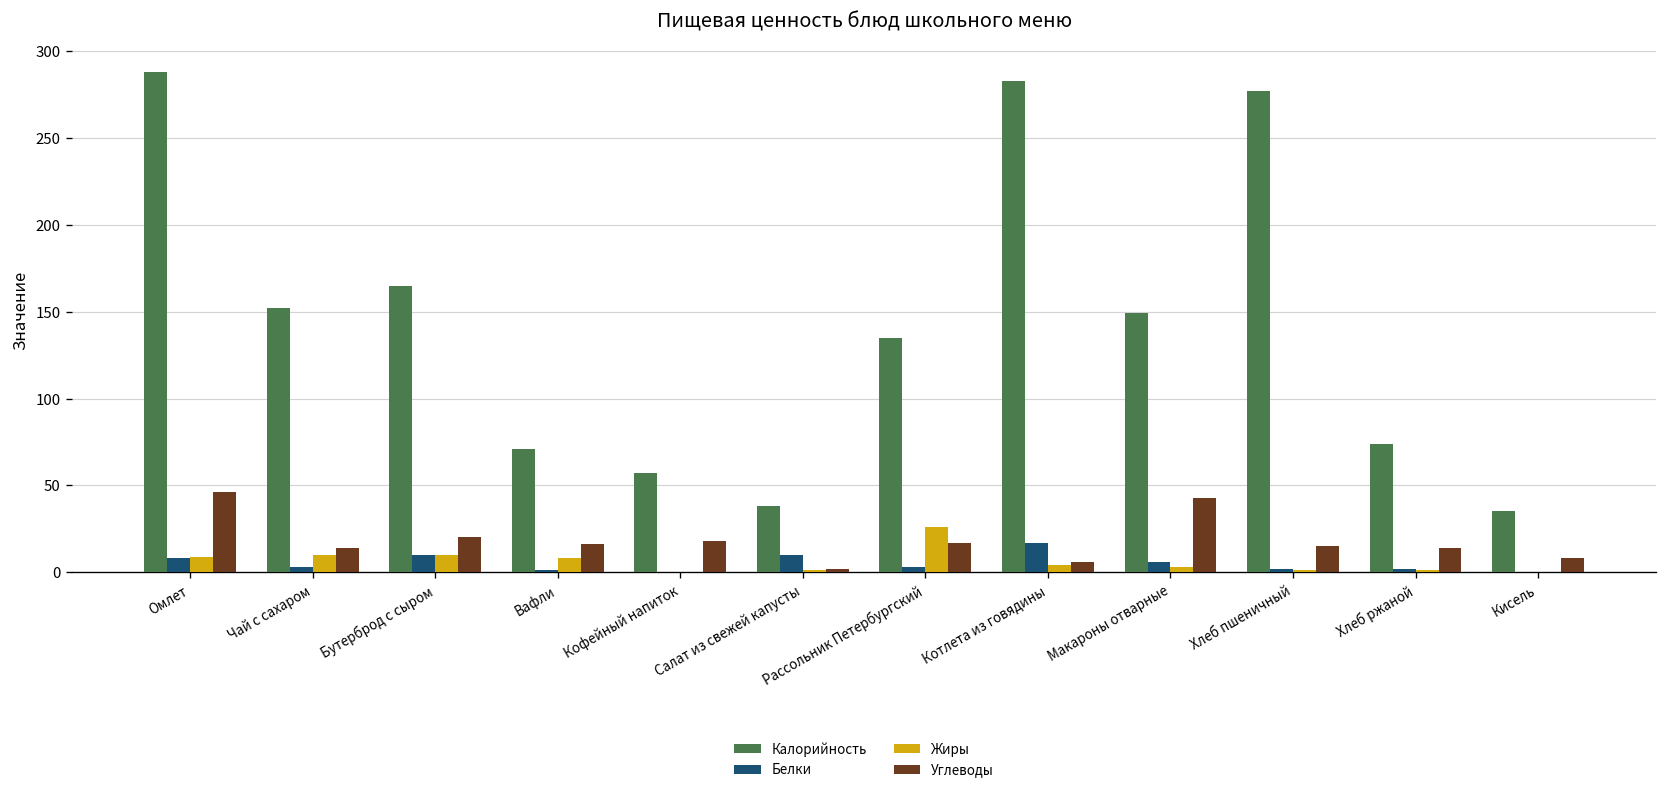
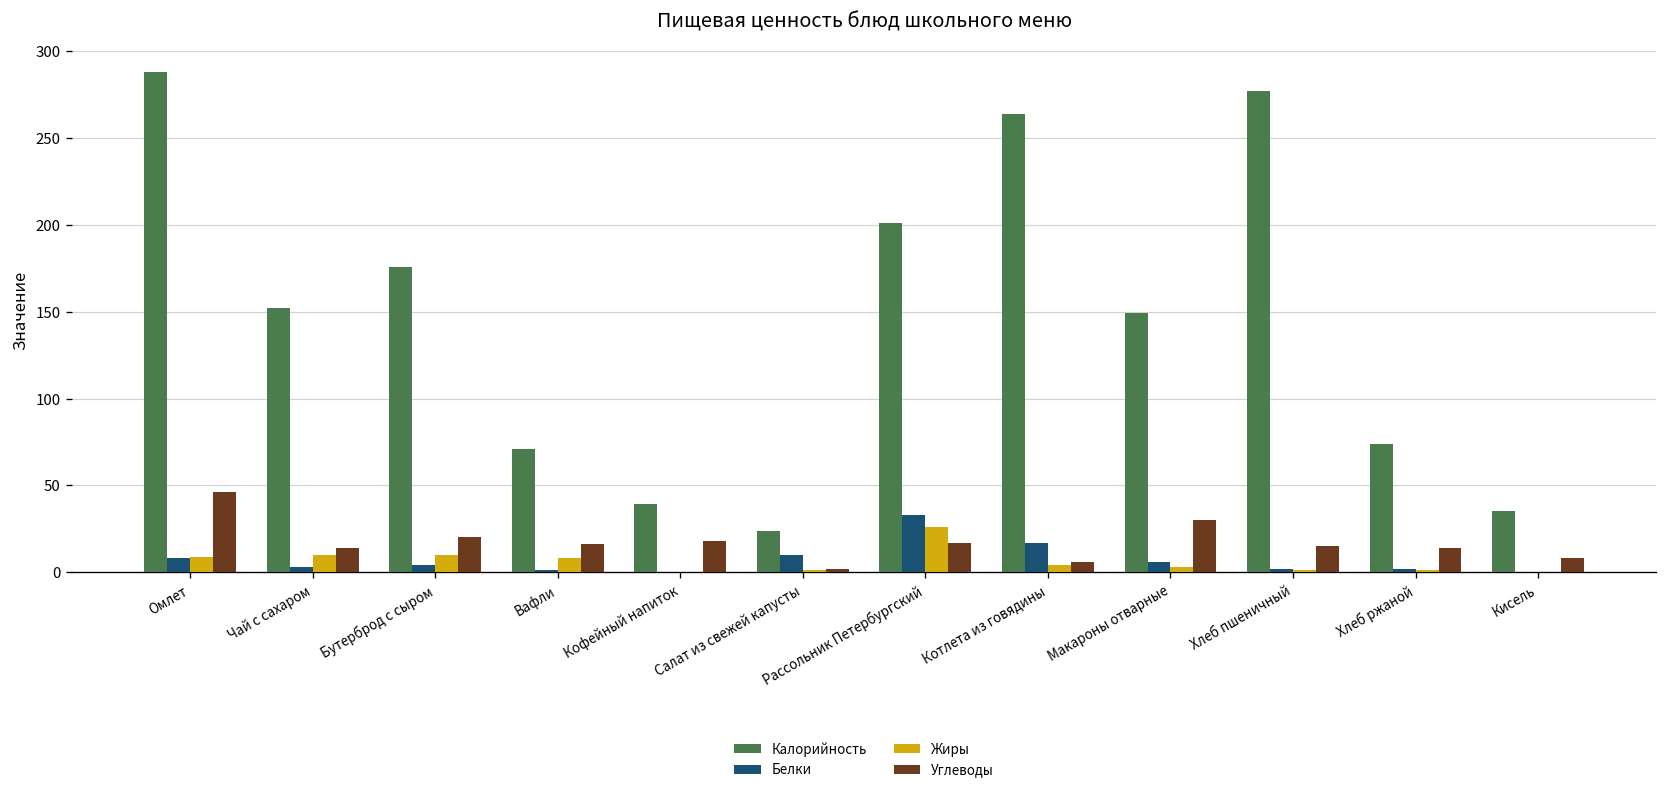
  {
    "Калорийность": {
      "Омлет": 288,
      "Чай с сахаром": 152,
-     "Бутерброд с сыром": 165,
+     "Бутерброд с сыром": 176,
      "Вафли": 71,
-     "Кофейный напиток": 57,
-     "Салат из свежей капусты": 38,
-     "Рассольник Петербургский": 135,
-     "Котлета из говядины": 283,
+     "Кофейный напиток": 39,
+     "Салат из свежей капусты": 24,
+     "Рассольник Петербургский": 201,
+     "Котлета из говядины": 264,
      "Макароны отварные": 149,
      "Хлеб пшеничный": 277,
      "Хлеб ржаной": 74,
      "Кисель": 35
    },
    "Белки": {
      "Омлет": 8,
      "Чай с сахаром": 3,
-     "Бутерброд с сыром": 10,
+     "Бутерброд с сыром": 4,
      "Кофейный напиток": 0,
      "Салат из свежей капусты": 10,
-     "Рассольник Петербургский": 3,
+     "Рассольник Петербургский": 33,
      "Котлета из говядины": 17,
      "Макароны отварные": 6,
      "Хлеб пшеничный": 2,
      "Хлеб ржаной": 2,
      "Кисель": 0
    },
    "Жиры": {
      "Омлет": 9,
      "Чай с сахаром": 10,
      "Бутерброд с сыром": 10,
      "Вафли": 8,
      "Кофейный напиток": 0,
      "Рассольник Петербургский": 26,
      "Котлета из говядины": 4,
      "Макароны отварные": 3,
      "Кисель": 0
    },
    "Углеводы": {
      "Омлет": 46,
      "Чай с сахаром": 14,
      "Бутерброд с сыром": 20,
      "Вафли": 16,
      "Кофейный напиток": 18,
      "Салат из свежей капусты": 2,
      "Рассольник Петербургский": 17,
      "Котлета из говядины": 6,
-     "Макароны отварные": 43,
+     "Макароны отварные": 30,
      "Хлеб пшеничный": 15,
      "Хлеб ржаной": 14,
      "Кисель": 8
    }
  }
